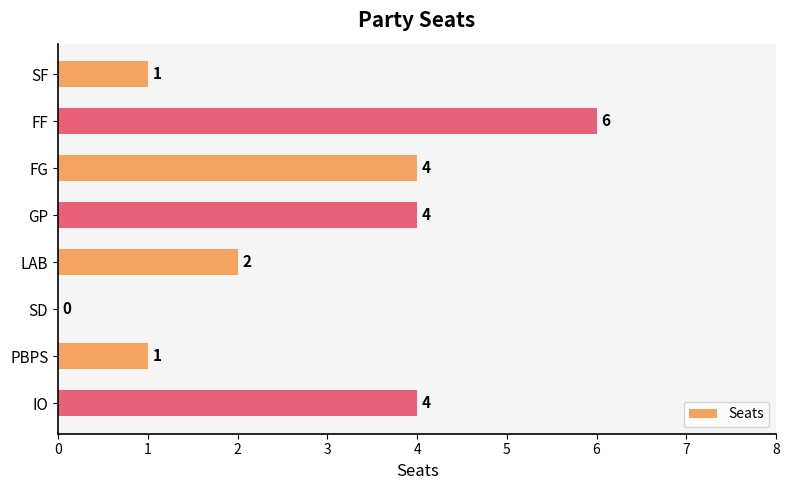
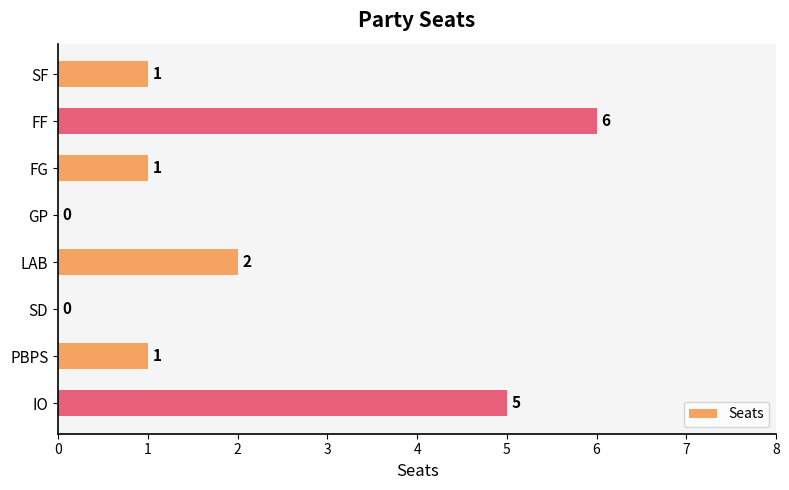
  {
    "SF": 1,
    "FF": 6,
-   "FG": 4,
-   "GP": 4,
+   "FG": 1,
+   "GP": 0,
    "LAB": 2,
    "SD": 0,
    "PBPS": 1,
-   "IO": 4
+   "IO": 5
  }
